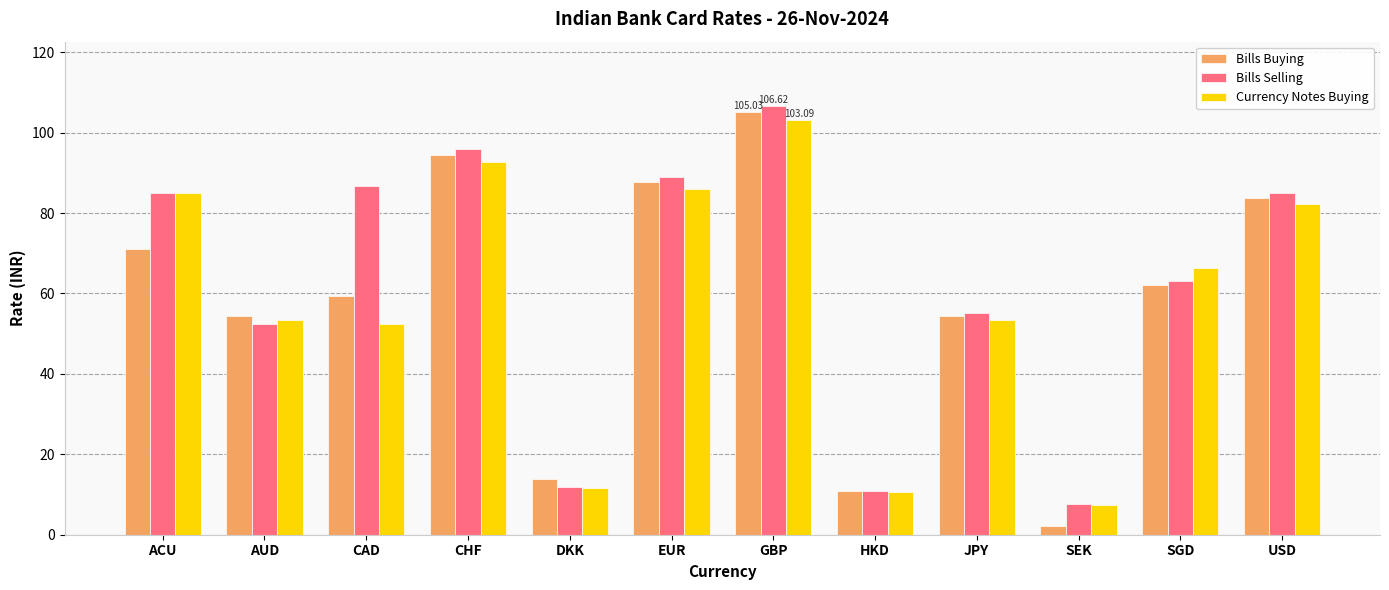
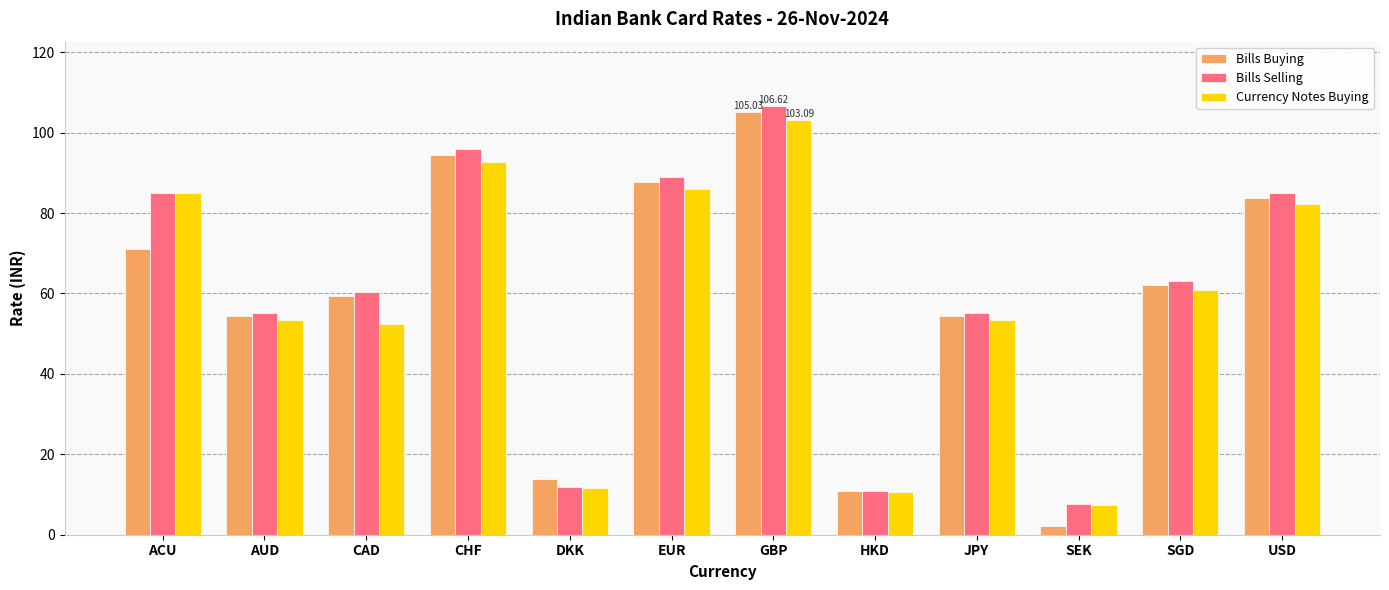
  {
    "Bills Buying": {
      "GBP": 105.03
    },
    "Bills Selling": {
      "ACU": 85,
-     "AUD": 52,
-     "CAD": 87,
+     "AUD": 55,
+     "CAD": 60,
      "CHF": 96,
      "DKK": 12,
      "EUR": 89,
      "HKD": 11,
      "JPY": 55,
      "SEK": 8,
      "SGD": 63,
      "USD": 85
    },
    "Currency Notes Buying": {
      "ACU": 85,
      "AUD": 53,
      "CAD": 53,
      "CHF": 93,
      "DKK": 12,
      "EUR": 86,
      "HKD": 11,
      "JPY": 53,
      "SEK": 7,
-     "SGD": 66,
+     "SGD": 61,
      "USD": 82
    }
  }
